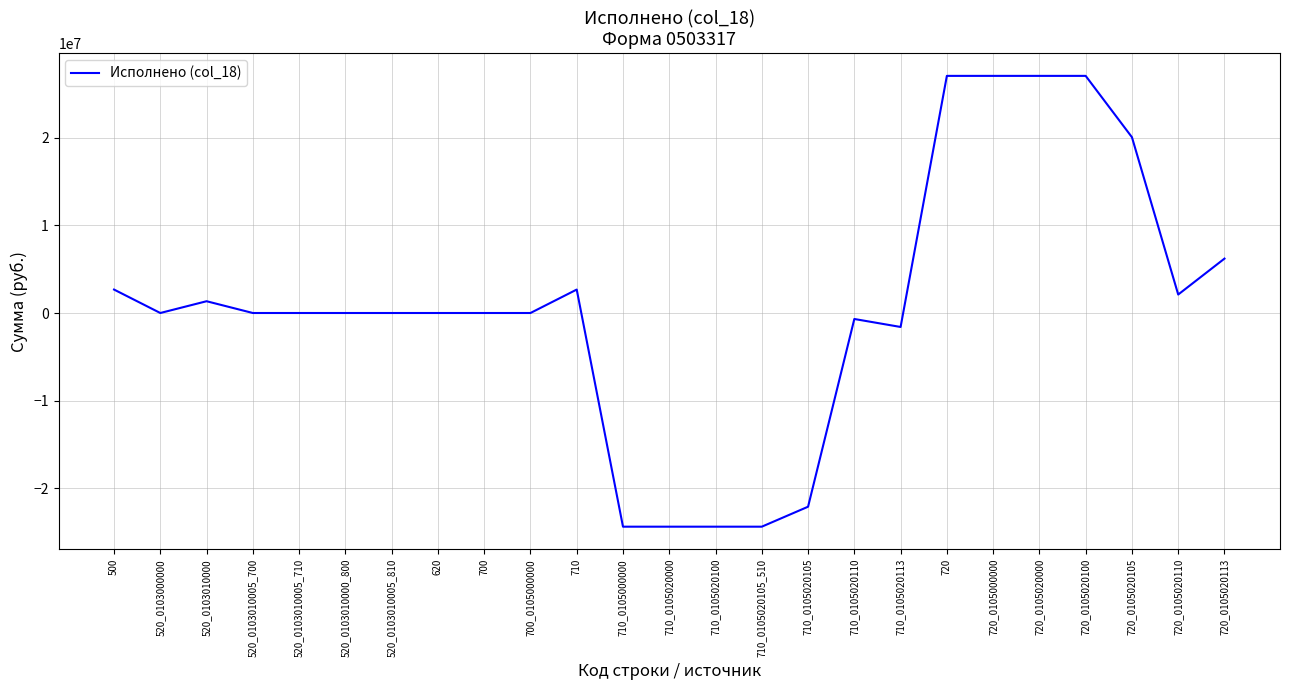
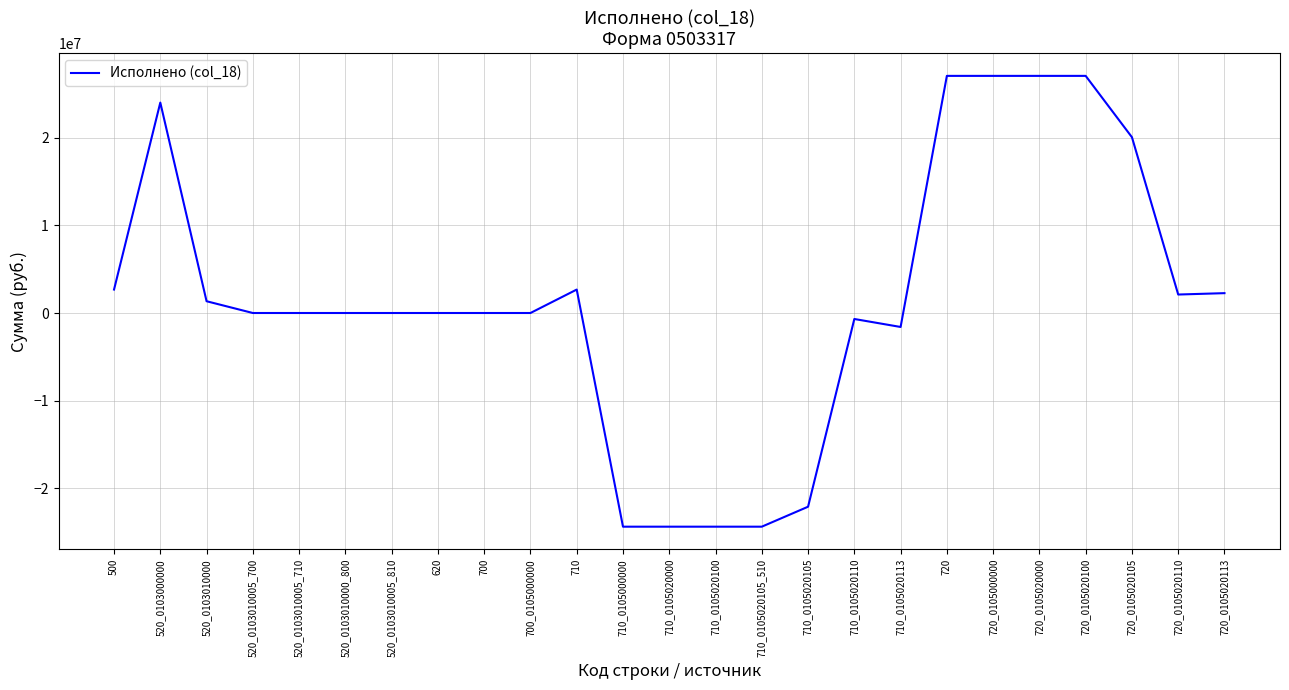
  {
    "500": 3000000,
-   "520_0103000000": 0,
+   "520_0103000000": 24000000,
    "520_0103010000": 1000000,
    "520_0103010005_700": 0,
    "520_0103010005_710": 0,
    "520_0103010000_800": 0,
    "520_0103010005_810": 0,
    "620": 0,
    "700": 0,
    "700_0105000000": 0,
    "710": 3000000,
    "710_0105000000": -24000000,
    "710_0105020000": -24000000,
    "710_0105020100": -24000000,
    "710_0105020105_510": -24000000,
    "710_0105020105": -22000000,
    "710_0105020110": -1000000,
    "710_0105020113": -2000000,
    "720": 27000000,
    "720_0105000000": 27000000,
    "720_0105020000": 27000000,
    "720_0105020100": 27000000,
    "720_0105020105": 20000000,
    "720_0105020110": 2000000,
-   "720_0105020113": 6000000
+   "720_0105020113": 2000000
  }
